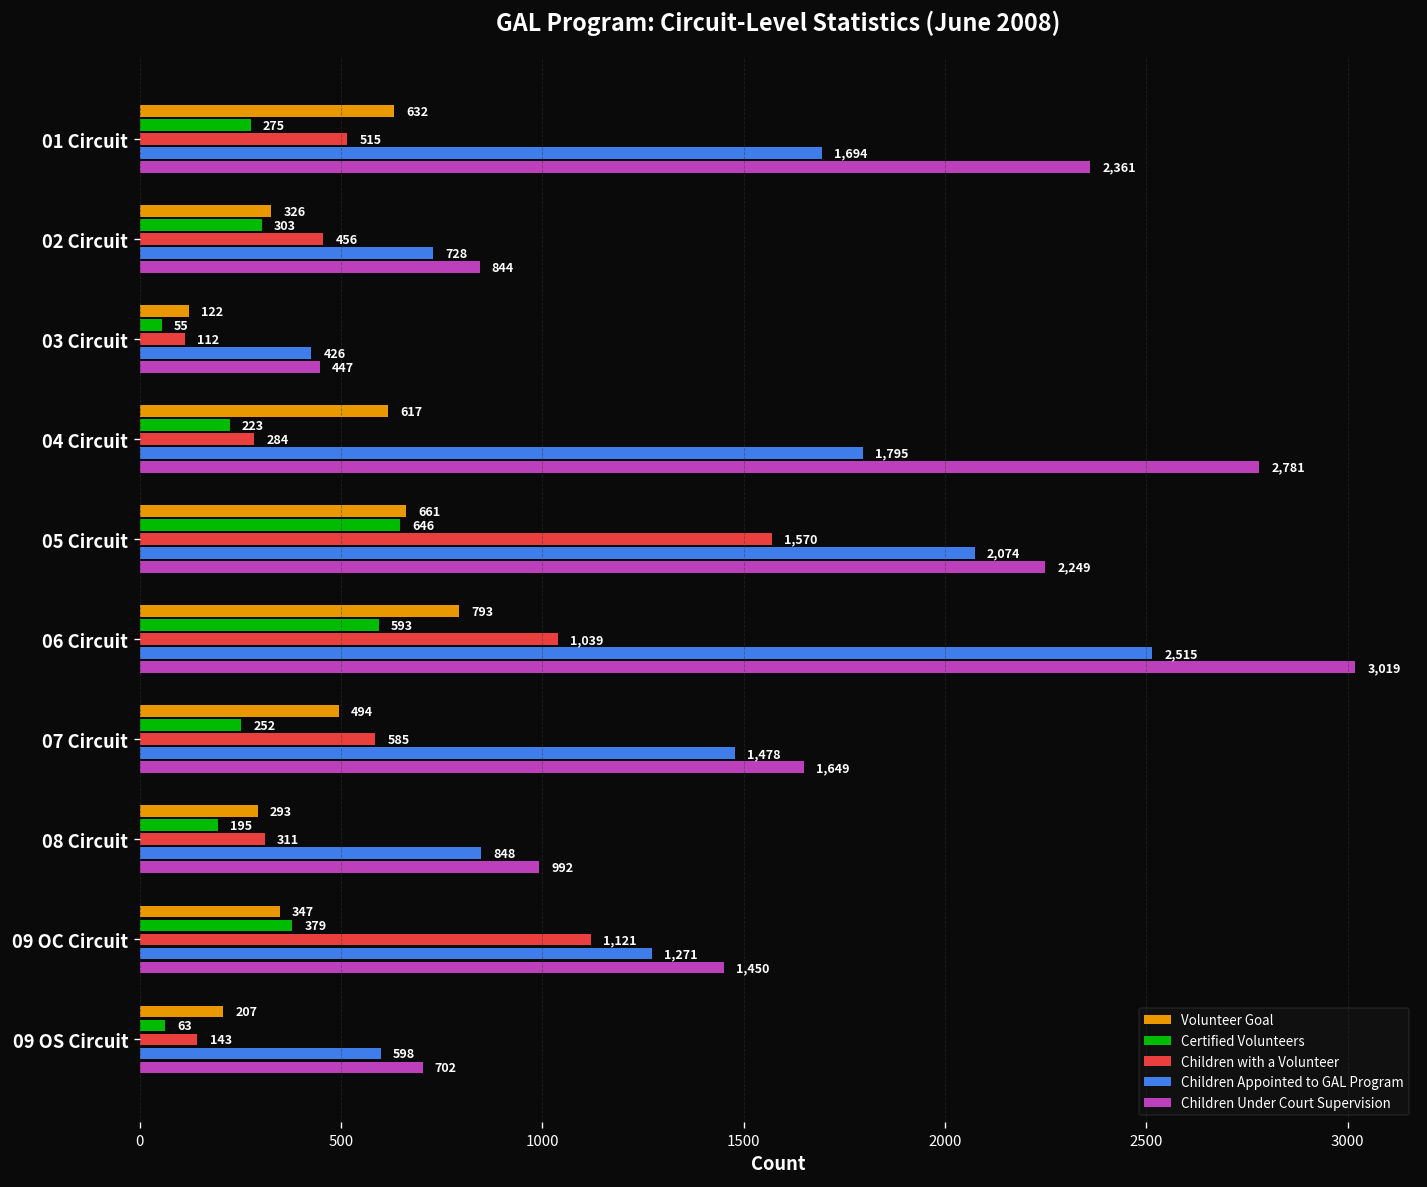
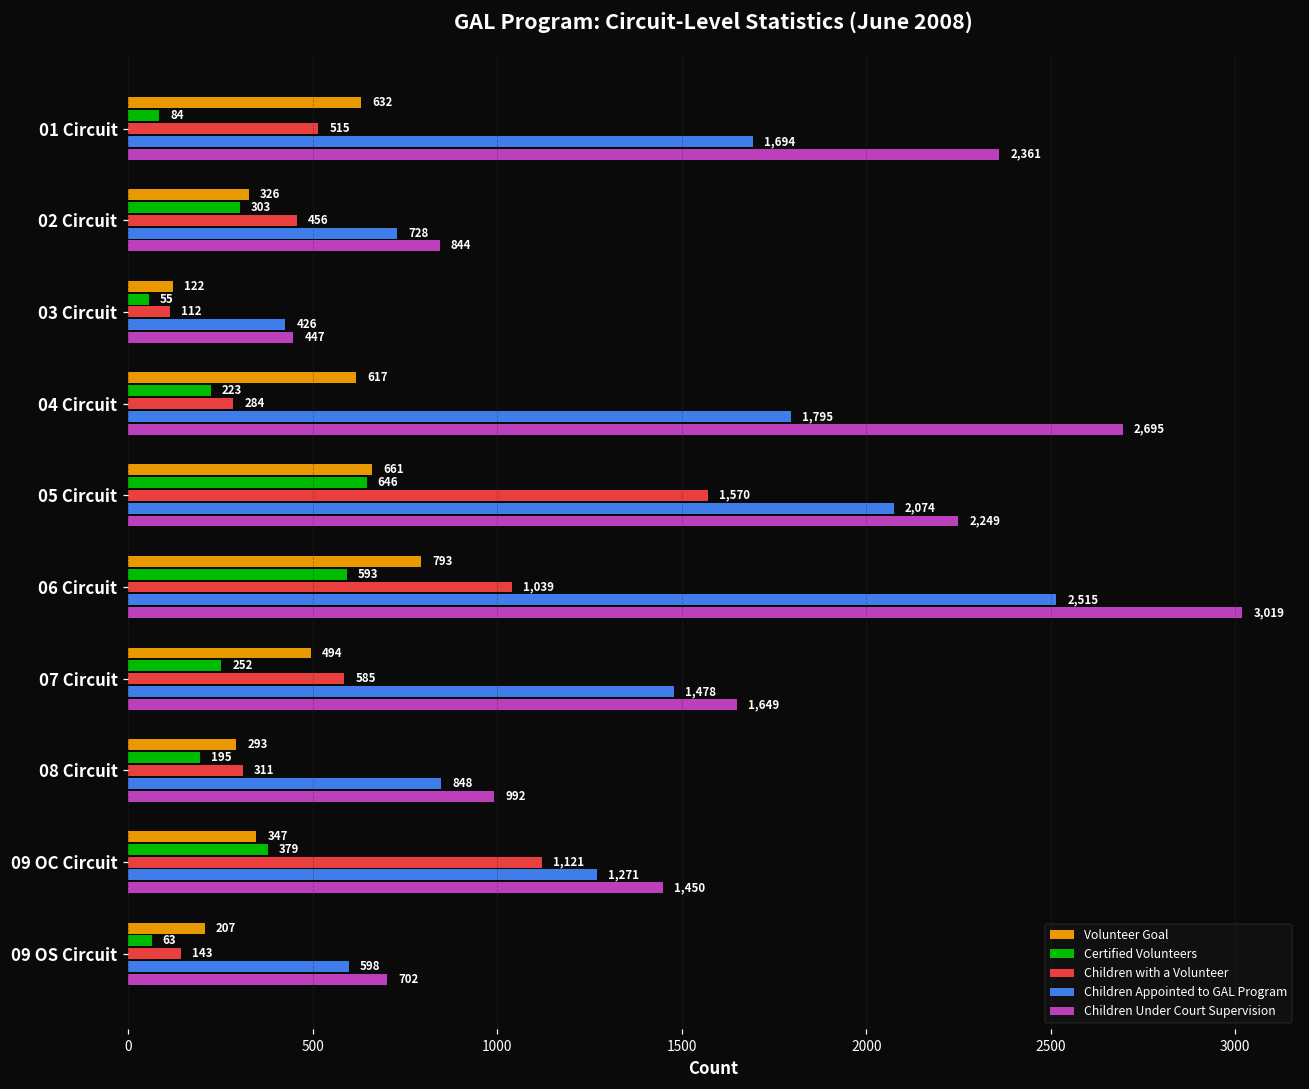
  {
    "Volunteer Goal": {
      "01 Circuit": "632",
      "02 Circuit": "326",
      "03 Circuit": "122",
      "04 Circuit": "617",
      "05 Circuit": "661",
      "06 Circuit": "793",
      "07 Circuit": "494",
      "08 Circuit": "293",
      "09 OC Circuit": "347",
      "09 OS Circuit": "207"
    },
    "Certified Volunteers": {
-     "01 Circuit": "275",
+     "01 Circuit": "84",
      "02 Circuit": "303",
      "03 Circuit": "55",
      "04 Circuit": "223",
      "05 Circuit": "646",
      "06 Circuit": "593",
      "07 Circuit": "252",
      "08 Circuit": "195",
      "09 OC Circuit": "379",
      "09 OS Circuit": "63"
    },
    "Children with a Volunteer": {
      "01 Circuit": "515",
      "02 Circuit": "456",
      "03 Circuit": "112",
      "04 Circuit": "284",
      "05 Circuit": "1,570",
      "06 Circuit": "1,039",
      "07 Circuit": "585",
      "08 Circuit": "311",
      "09 OC Circuit": "1,121",
      "09 OS Circuit": "143"
    },
    "Children Appointed to GAL Program": {
      "01 Circuit": "1,694",
      "02 Circuit": "728",
      "03 Circuit": "426",
      "04 Circuit": "1,795",
      "05 Circuit": "2,074",
      "06 Circuit": "2,515",
      "07 Circuit": "1,478",
      "08 Circuit": "848",
      "09 OC Circuit": "1,271",
      "09 OS Circuit": "598"
    },
    "Children Under Court Supervision": {
      "01 Circuit": "2,361",
      "02 Circuit": "844",
      "03 Circuit": "447",
-     "04 Circuit": "2,781",
+     "04 Circuit": "2,695",
      "05 Circuit": "2,249",
      "06 Circuit": "3,019",
      "07 Circuit": "1,649",
      "08 Circuit": "992",
      "09 OC Circuit": "1,450",
      "09 OS Circuit": "702"
    }
  }
